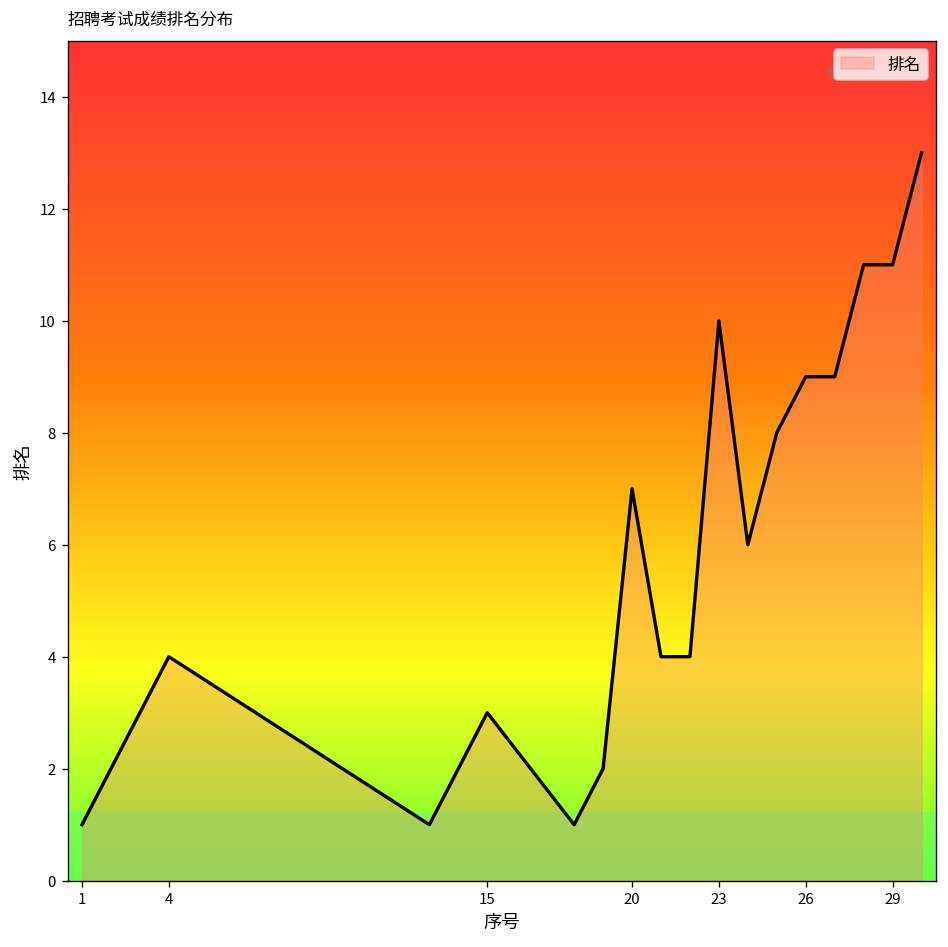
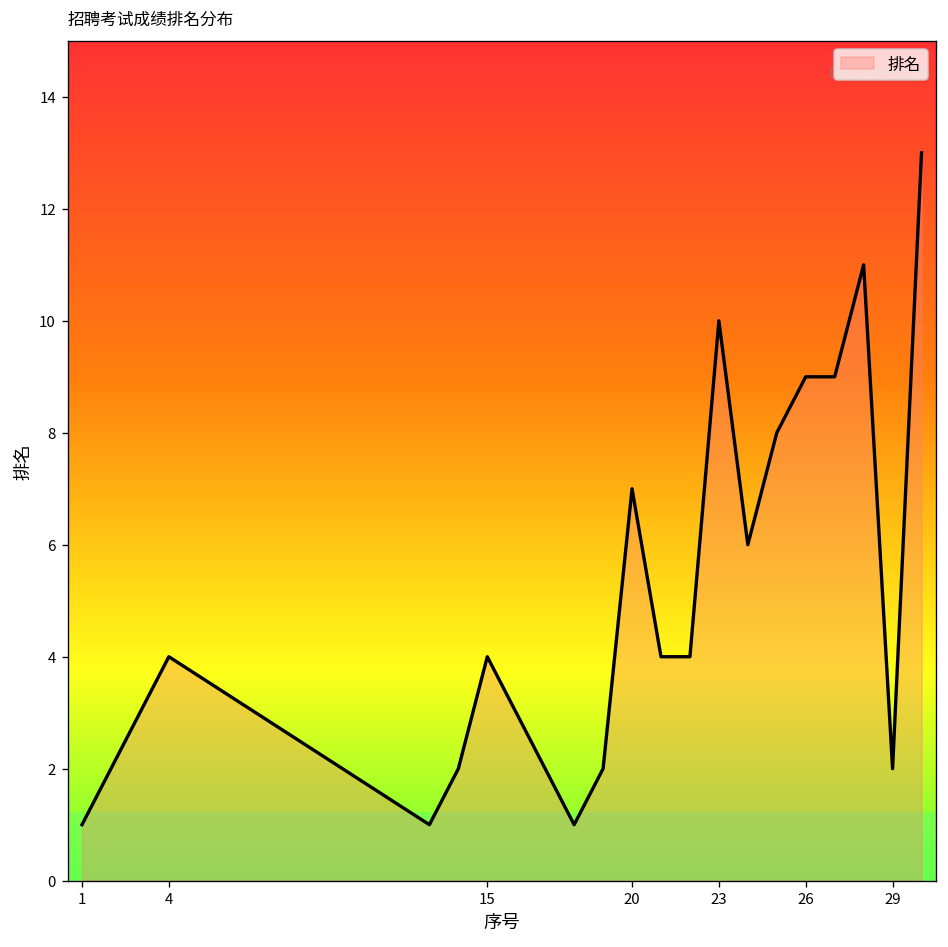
  {
    "4": 4,
-   "15": 3,
+   "15": 4,
    "20": 7,
    "23": 10,
    "26": 9,
-   "29": 11
+   "29": 2
  }
